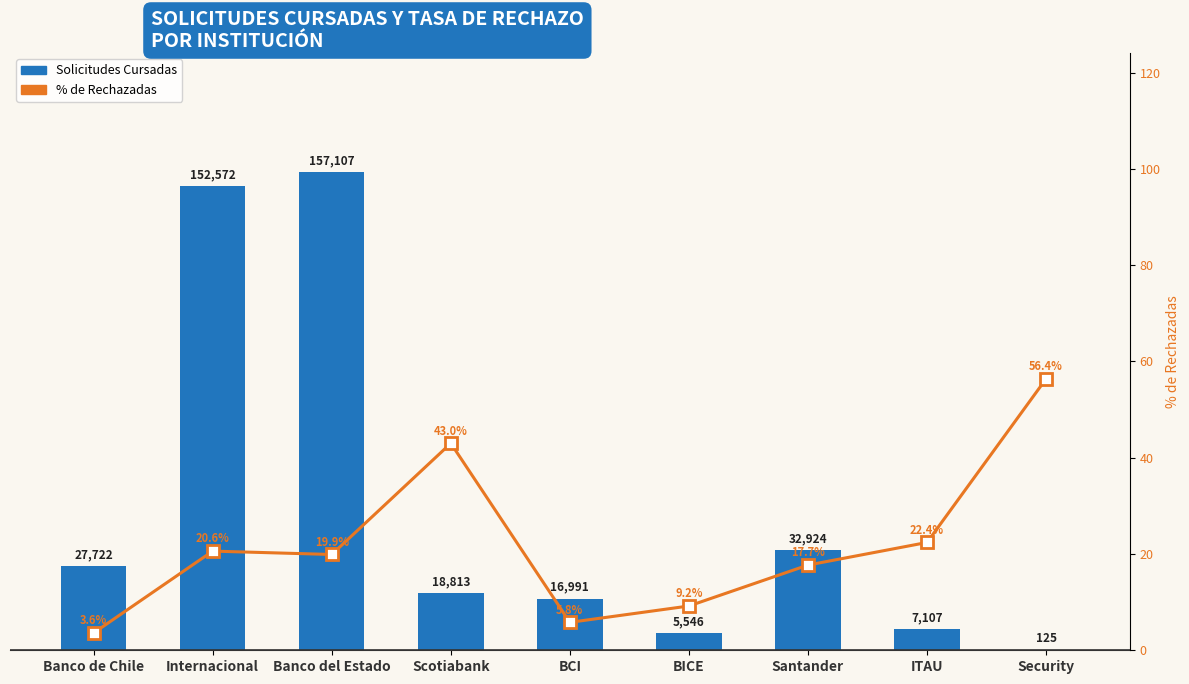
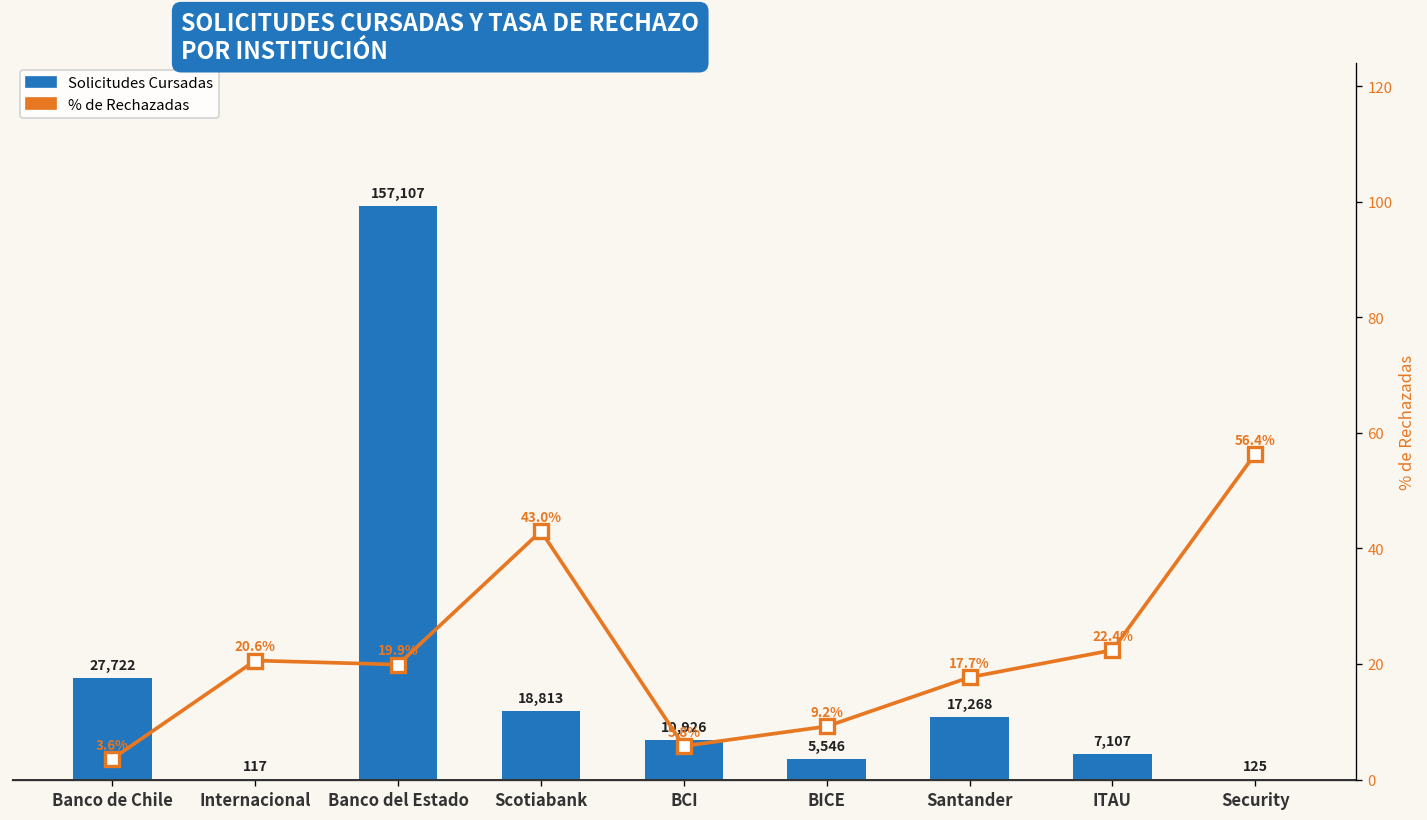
  {
    "Solicitudes Cursadas": {
      "Banco de Chile": "27,722",
-     "Internacional": "152,572",
+     "Internacional": "117",
      "Banco del Estado": "157,107",
      "Scotiabank": "18,813",
-     "BCI": "16,991",
+     "BCI": "10,926",
      "BICE": "5,546",
-     "Santander": "32,924",
+     "Santander": "17,268",
      "ITAU": "7,107",
      "Security": "125"
    },
    "% de Rechazadas": {
      "Banco de Chile": "3.6%",
      "Internacional": "20.6%",
      "Banco del Estado": "19.9%",
      "Scotiabank": "43.0%",
      "BCI": "5.8%",
      "BICE": "9.2%",
      "Santander": "17.7%",
      "ITAU": "22.4%",
      "Security": "56.4%"
    }
  }
